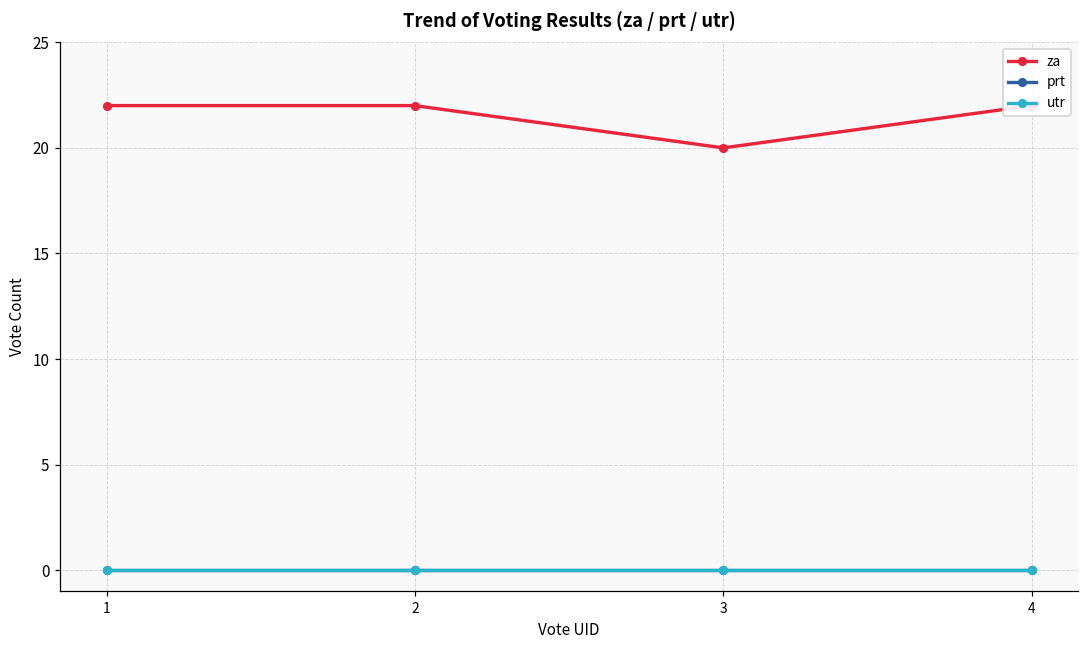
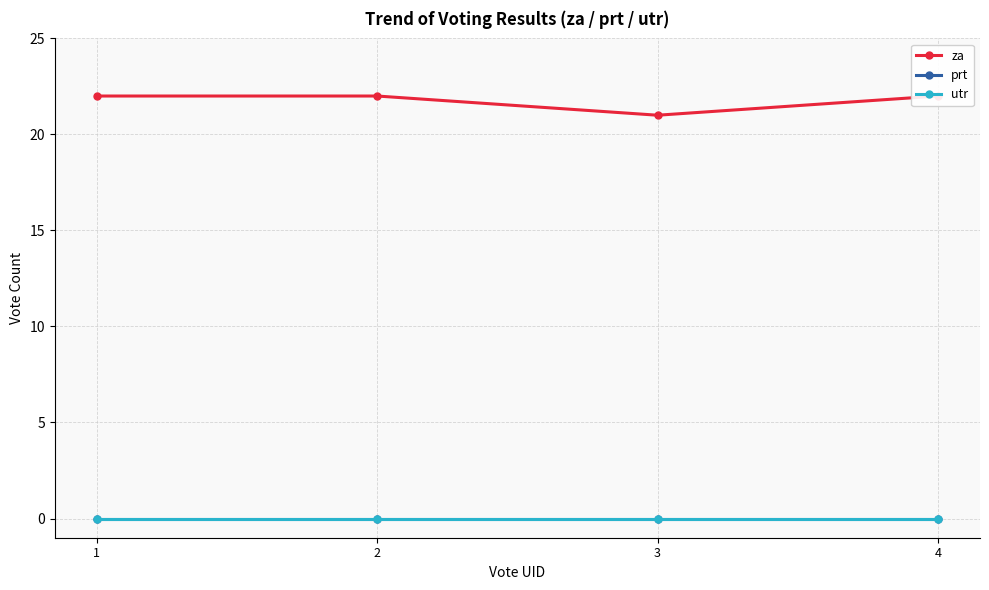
  {
    "za": {
      "1": 22,
      "2": 22,
-     "3": 20
+     "3": 21
    },
    "utr": {
      "1": 0,
      "2": 0,
      "3": 0,
      "4": 0
    }
  }
